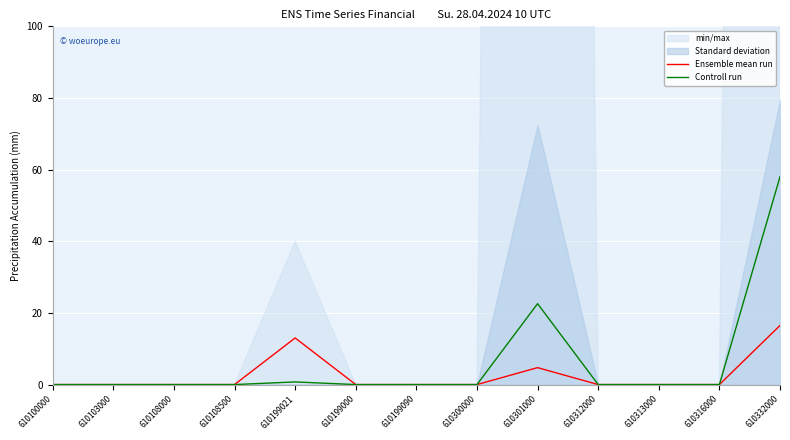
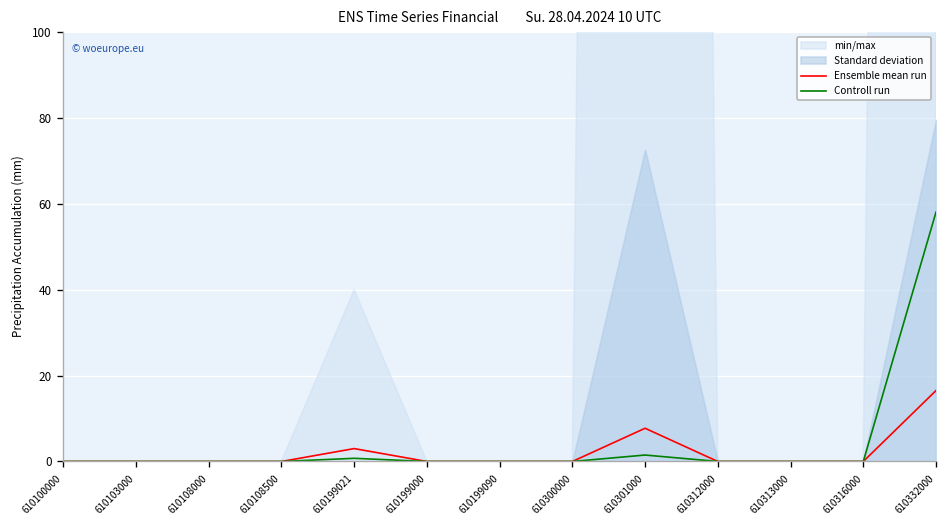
  {
    "Ensemble mean run": {
-     "610199021": 13,
-     "610301000": 5,
+     "610199021": 3,
+     "610301000": 8,
      "610332000": 17
    },
    "Controll run": {
      "610199021": 1,
-     "610301000": 23,
+     "610301000": 2,
      "610332000": 58
    }
  }
